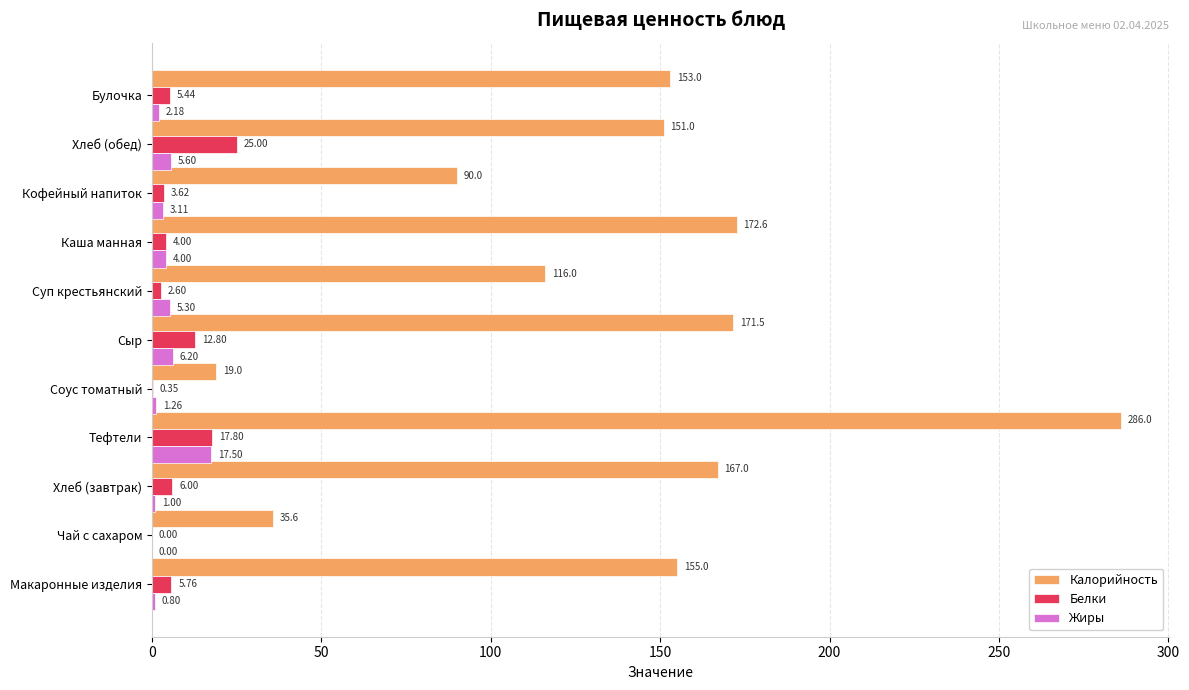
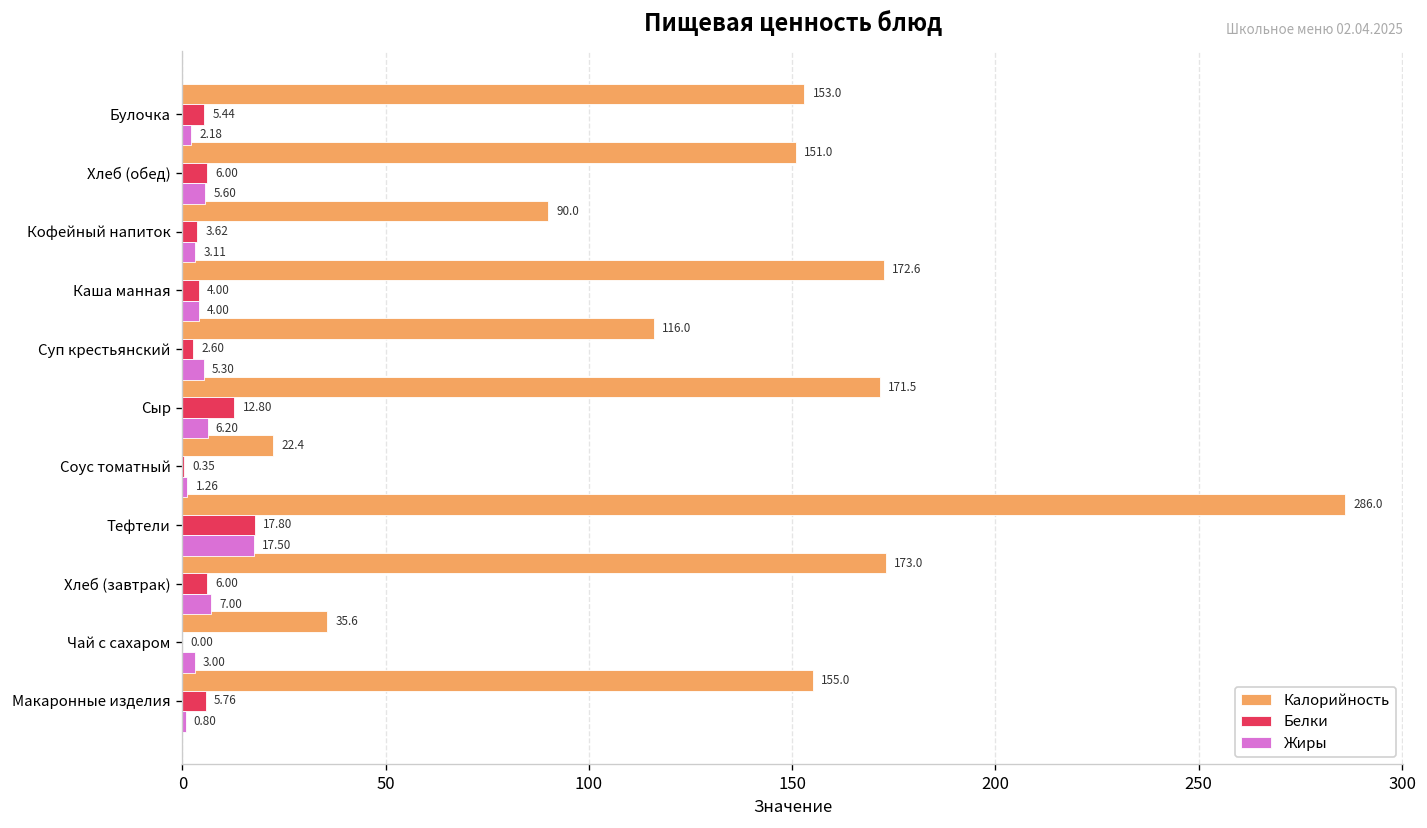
  {
    "Калорийность": {
      "Булочка": 153.0,
      "Хлеб (обед)": 151.0,
      "Кофейный напиток": 90.0,
      "Каша манная": 172.6,
      "Суп крестьянский": 116.0,
      "Сыр": 171.5,
-     "Соус томатный": 19.0,
+     "Соус томатный": 22.4,
      "Тефтели": 286.0,
-     "Хлеб (завтрак)": 167.0,
+     "Хлеб (завтрак)": 173.0,
      "Чай с сахаром": 35.6,
      "Макаронные изделия": 155.0
    },
    "Белки": {
      "Булочка": 5.44,
-     "Хлеб (обед)": 25.00,
+     "Хлеб (обед)": 6.00,
      "Кофейный напиток": 3.62,
      "Каша манная": 4.00,
      "Суп крестьянский": 2.60,
      "Сыр": 12.80,
      "Соус томатный": 0.35,
      "Тефтели": 17.80,
      "Хлеб (завтрак)": 6.00,
      "Чай с сахаром": 0.00,
      "Макаронные изделия": 5.76
    },
    "Жиры": {
      "Булочка": 2.18,
      "Хлеб (обед)": 5.60,
      "Кофейный напиток": 3.11,
      "Каша манная": 4.00,
      "Суп крестьянский": 5.30,
      "Сыр": 6.20,
      "Соус томатный": 1.26,
      "Тефтели": 17.50,
-     "Хлеб (завтрак)": 1.00,
-     "Чай с сахаром": 0.00,
+     "Хлеб (завтрак)": 7.00,
+     "Чай с сахаром": 3.00,
      "Макаронные изделия": 0.80
    }
  }
